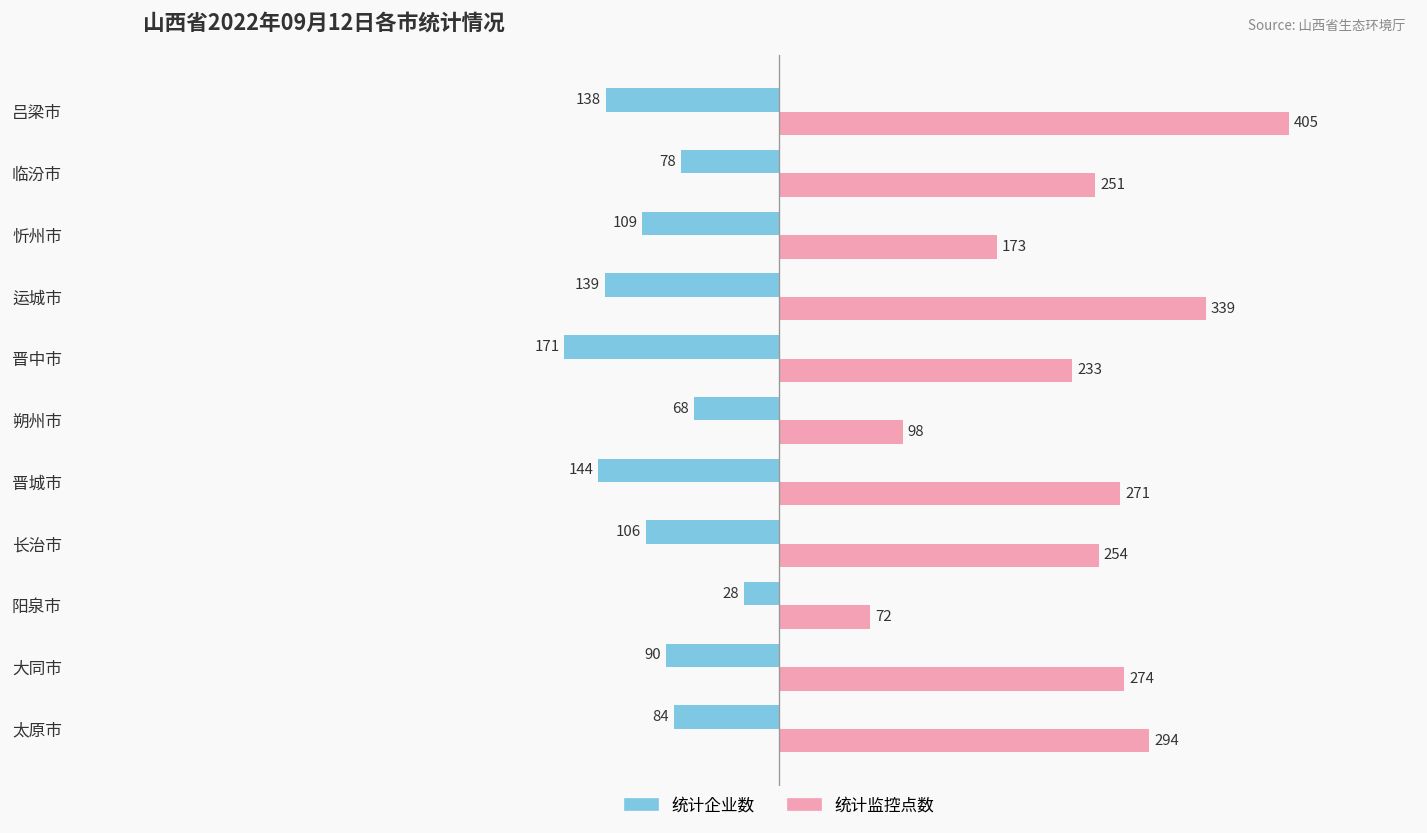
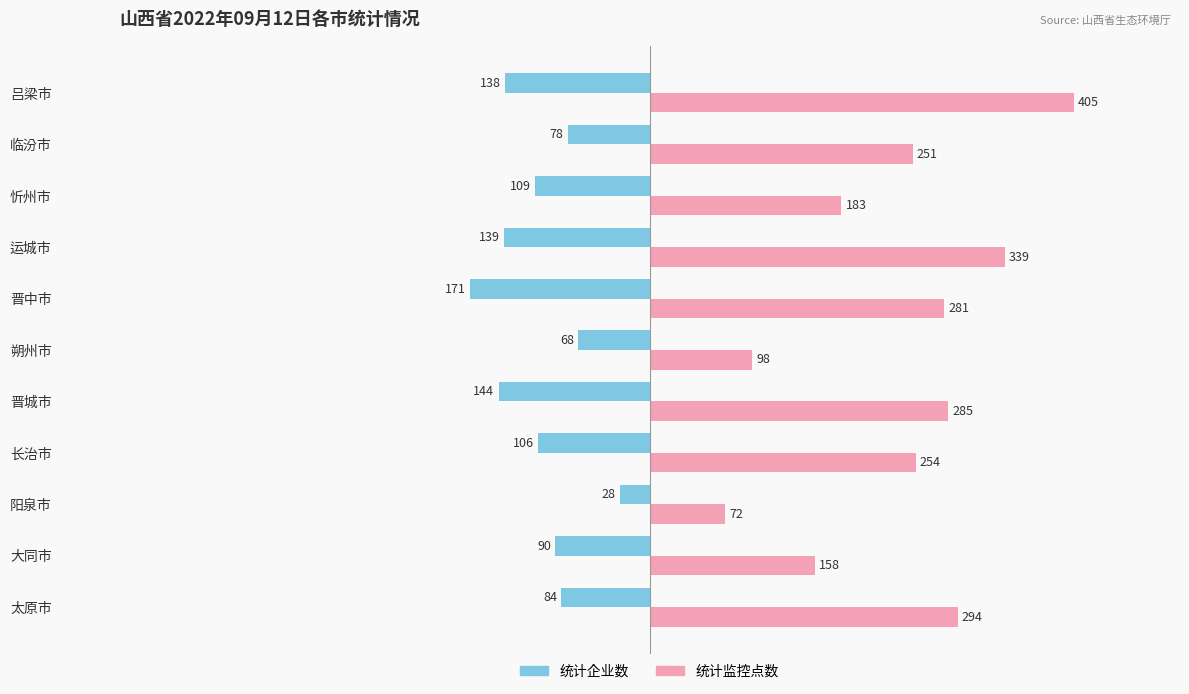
  {
    "统计监控点数": {
      "吕梁市": 405,
      "临汾市": 251,
-     "忻州市": 173,
+     "忻州市": 183,
      "运城市": 339,
-     "晋中市": 233,
+     "晋中市": 281,
      "朔州市": 98,
-     "晋城市": 271,
+     "晋城市": 285,
      "长治市": 254,
      "阳泉市": 72,
-     "大同市": 274,
+     "大同市": 158,
      "太原市": 294
    }
  }
